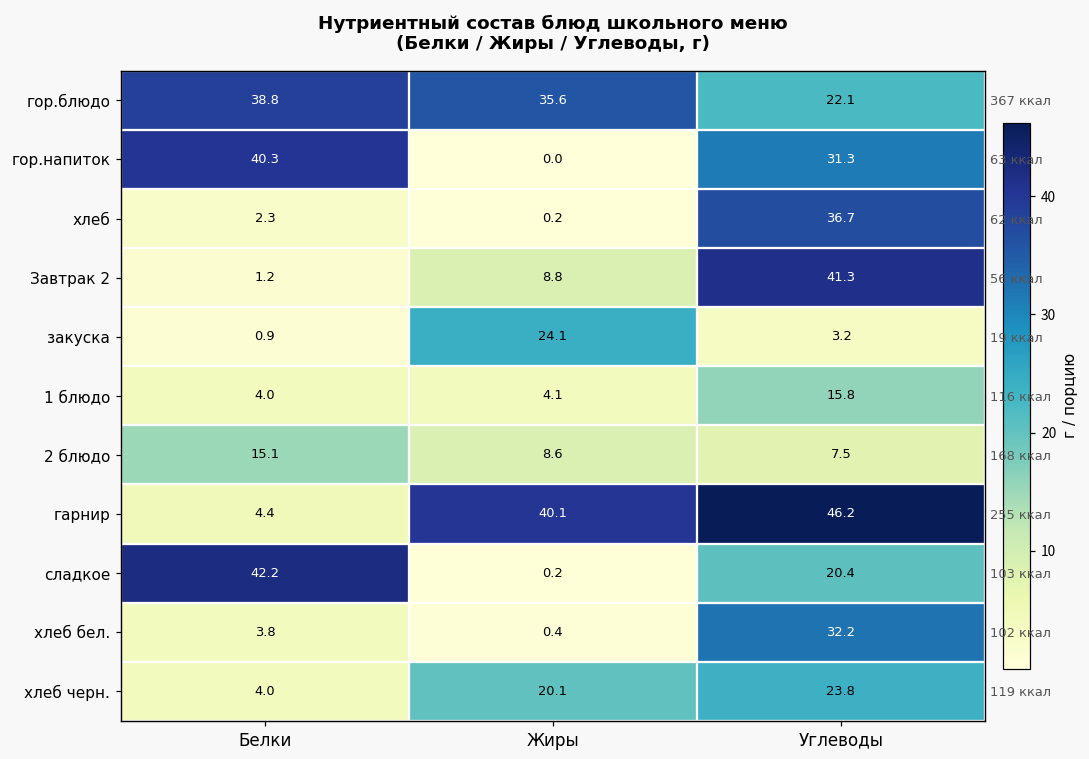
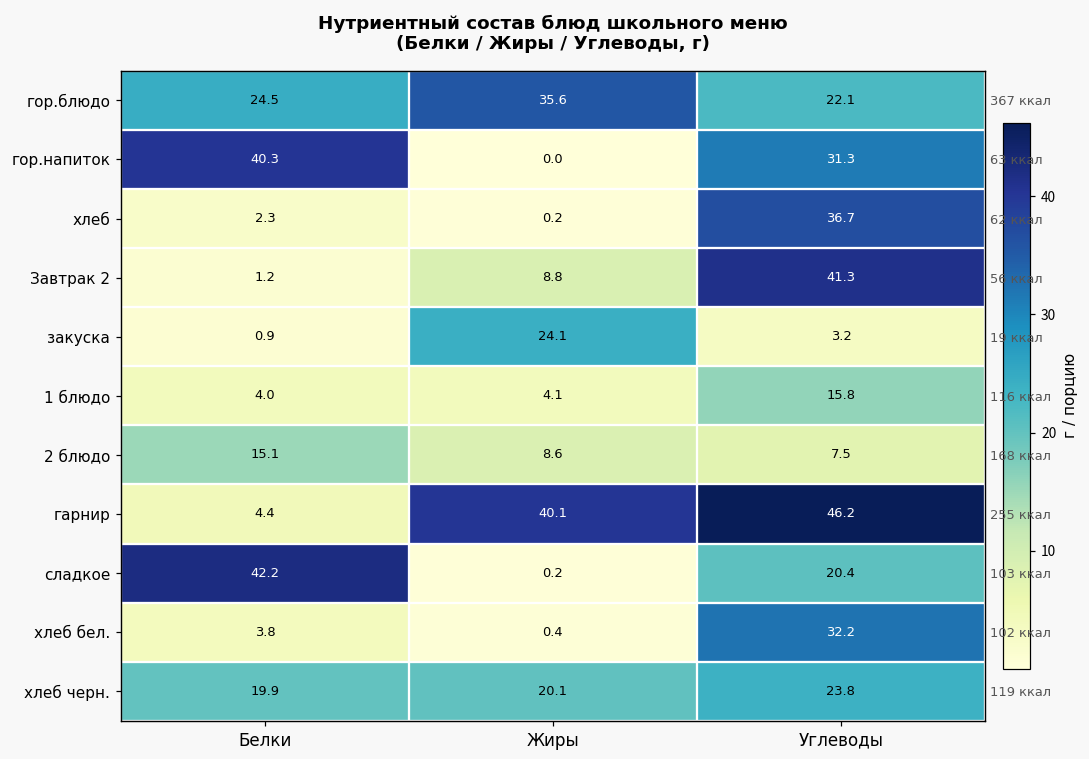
  {
    "гор.блюдо": {
-     "Белки": 38.8,
+     "Белки": 24.5,
      "Жиры": 35.6,
      "Углеводы": 22.1
    },
    "гор.напиток": {
      "Белки": 40.3,
      "Жиры": 0.0,
      "Углеводы": 31.3
    },
    "хлеб": {
      "Белки": 2.3,
      "Жиры": 0.2,
      "Углеводы": 36.7
    },
    "Завтрак 2": {
      "Белки": 1.2,
      "Жиры": 8.8,
      "Углеводы": 41.3
    },
    "закуска": {
      "Белки": 0.9,
      "Жиры": 24.1,
      "Углеводы": 3.2
    },
    "1 блюдо": {
      "Белки": 4.0,
      "Жиры": 4.1,
      "Углеводы": 15.8
    },
    "2 блюдо": {
      "Белки": 15.1,
      "Жиры": 8.6,
      "Углеводы": 7.5
    },
    "гарнир": {
      "Белки": 4.4,
      "Жиры": 40.1,
      "Углеводы": 46.2
    },
    "сладкое": {
      "Белки": 42.2,
      "Жиры": 0.2,
      "Углеводы": 20.4
    },
    "хлеб бел.": {
      "Белки": 3.8,
      "Жиры": 0.4,
      "Углеводы": 32.2
    },
    "хлеб черн.": {
-     "Белки": 4.0,
+     "Белки": 19.9,
      "Жиры": 20.1,
      "Углеводы": 23.8
    }
  }
